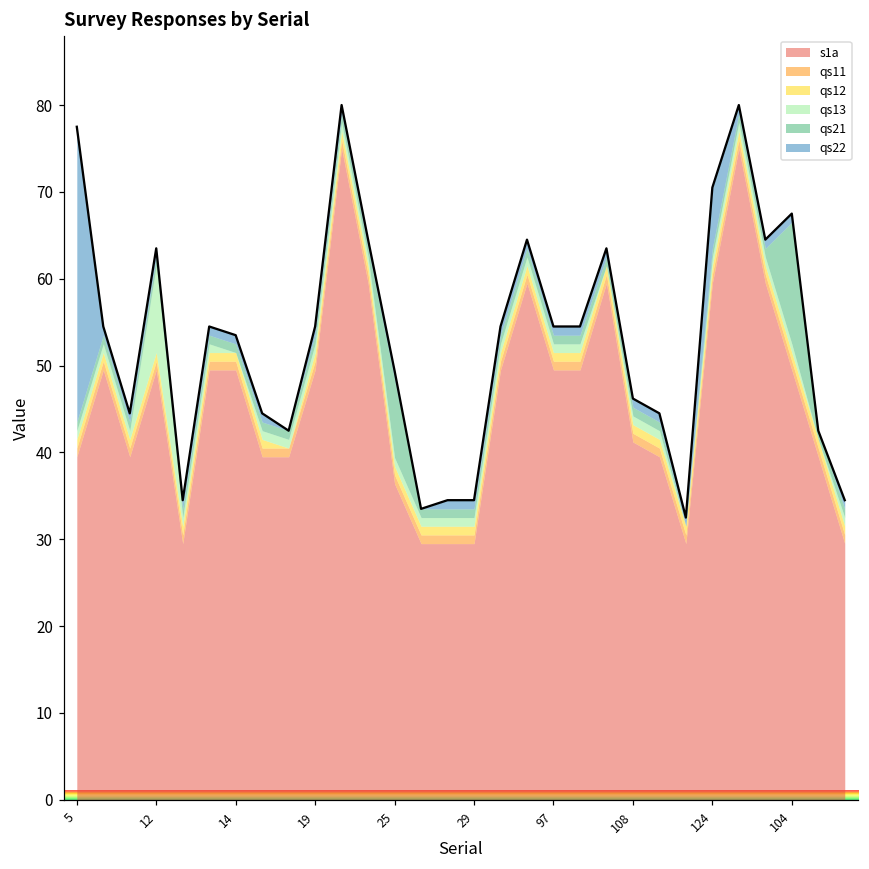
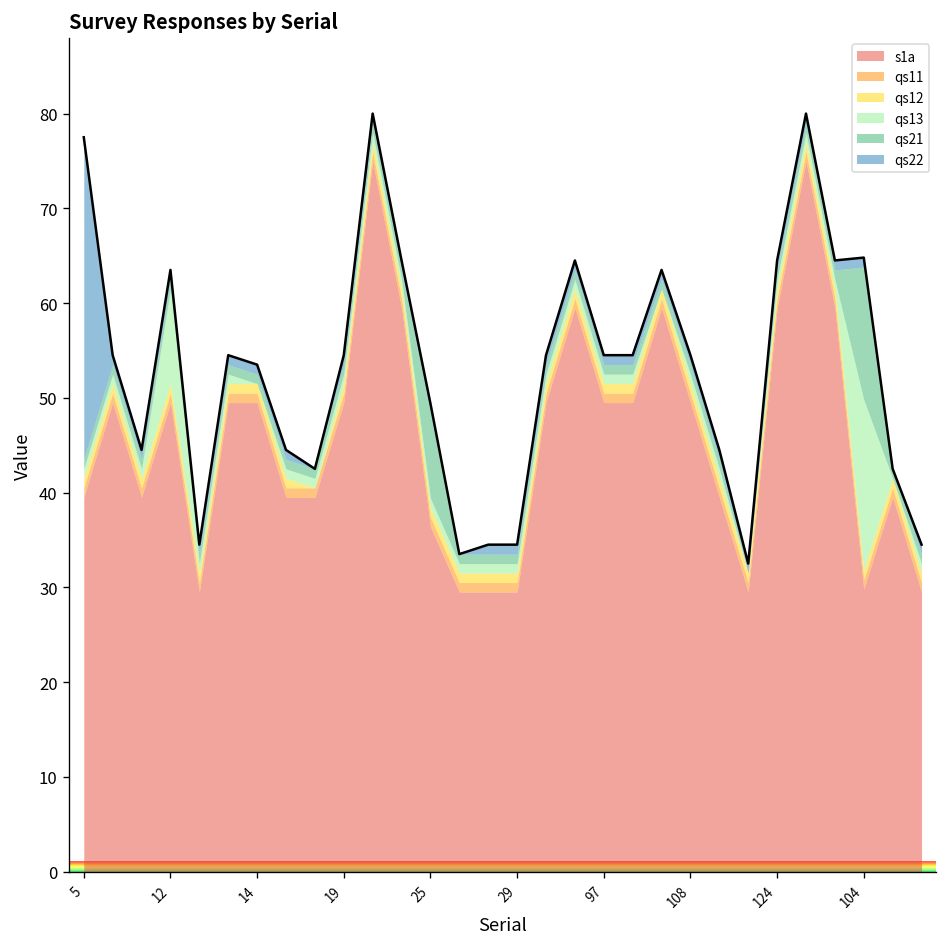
  {
    "s1a": {
      "5": 40,
      "12": 50,
      "14": 50,
      "19": 50,
      "25": 36,
      "29": 30,
      "97": 50,
-     "108": 41,
+     "108": 50,
      "124": 60,
-     "104": 50
+     "104": 30
    },
    "qs13": {
      "5": 1,
      "12": 10,
      "19": 1,
      "25": 1,
      "29": 1,
      "97": 1,
      "108": 1,
      "124": 1,
-     "104": 1
+     "104": 18
    },
    "qs21": {
      "5": 1,
      "12": 1,
      "14": 1,
      "19": 1,
      "25": 9,
      "29": 1,
      "97": 1,
      "108": 1,
      "124": 1,
      "104": 14
    },
    "qs22": {
      "5": 34,
      "12": 1,
      "14": 1,
      "19": 1,
      "25": 1,
      "29": 1,
      "97": 1,
      "108": 1,
-     "124": 7,
+     "124": 1,
      "104": 1
    }
  }
